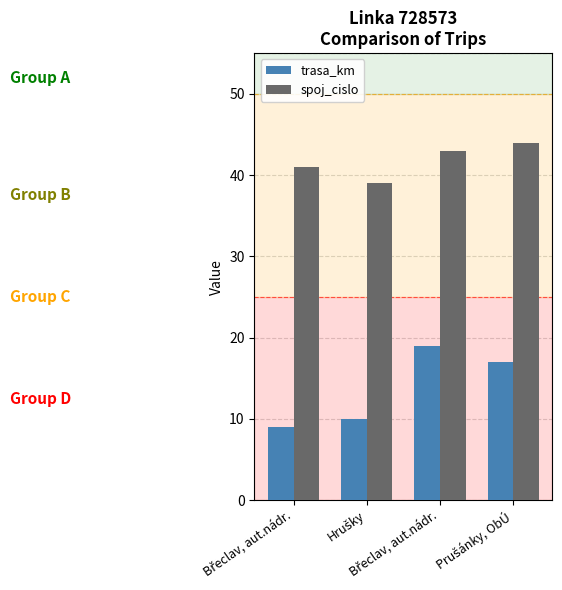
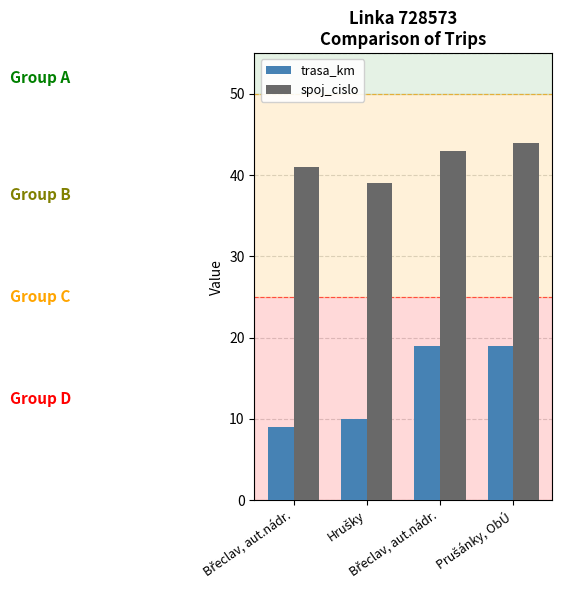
  {
    "trasa_km": {
      "Hrušky": 10,
-     "Prušánky, ObÚ": 17
+     "Prušánky, ObÚ": 19
    },
    "spoj_cislo": {
      "Hrušky": 39,
      "Prušánky, ObÚ": 44
    }
  }
